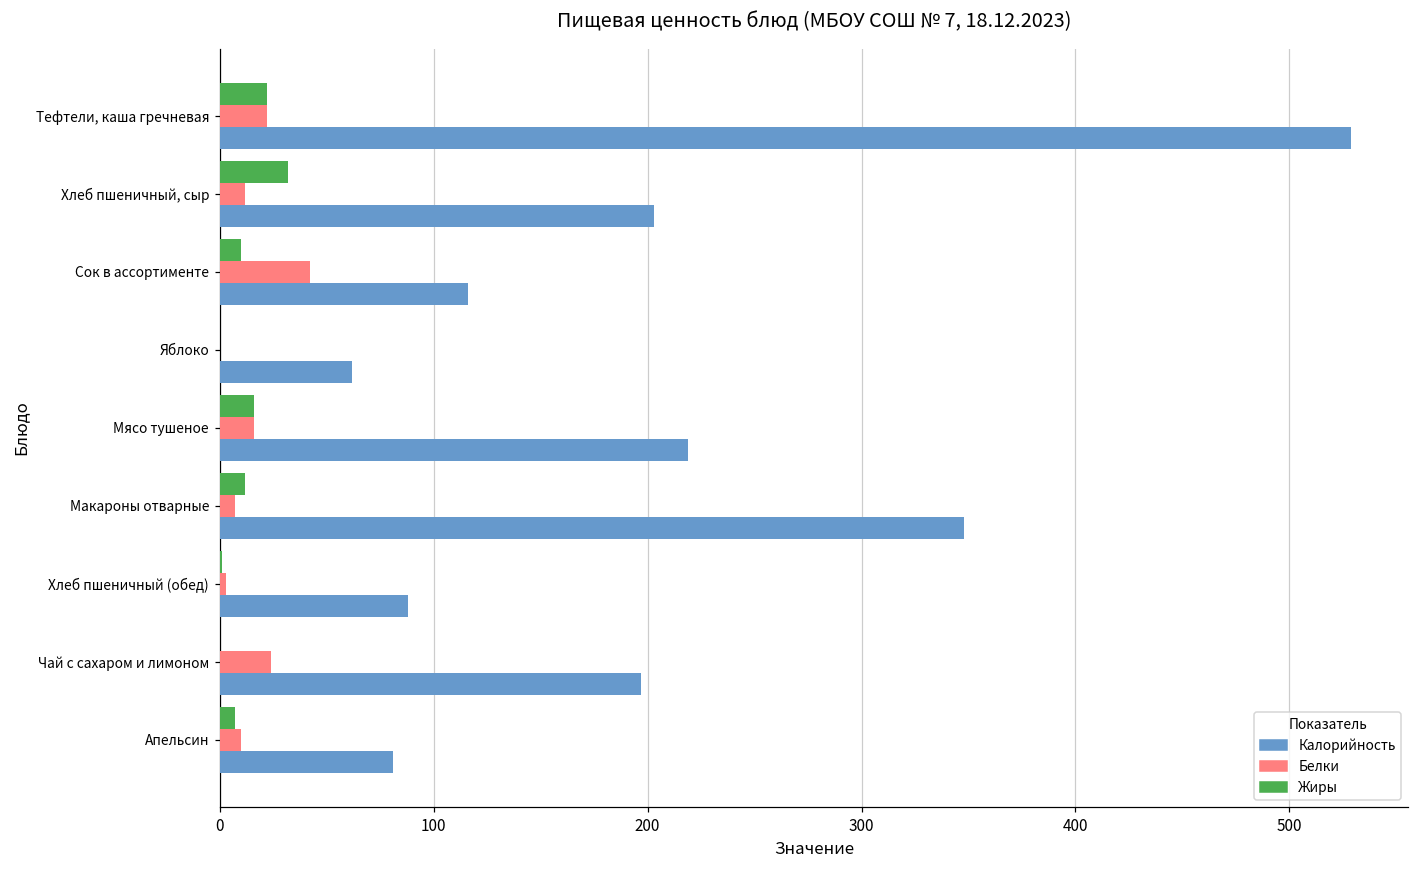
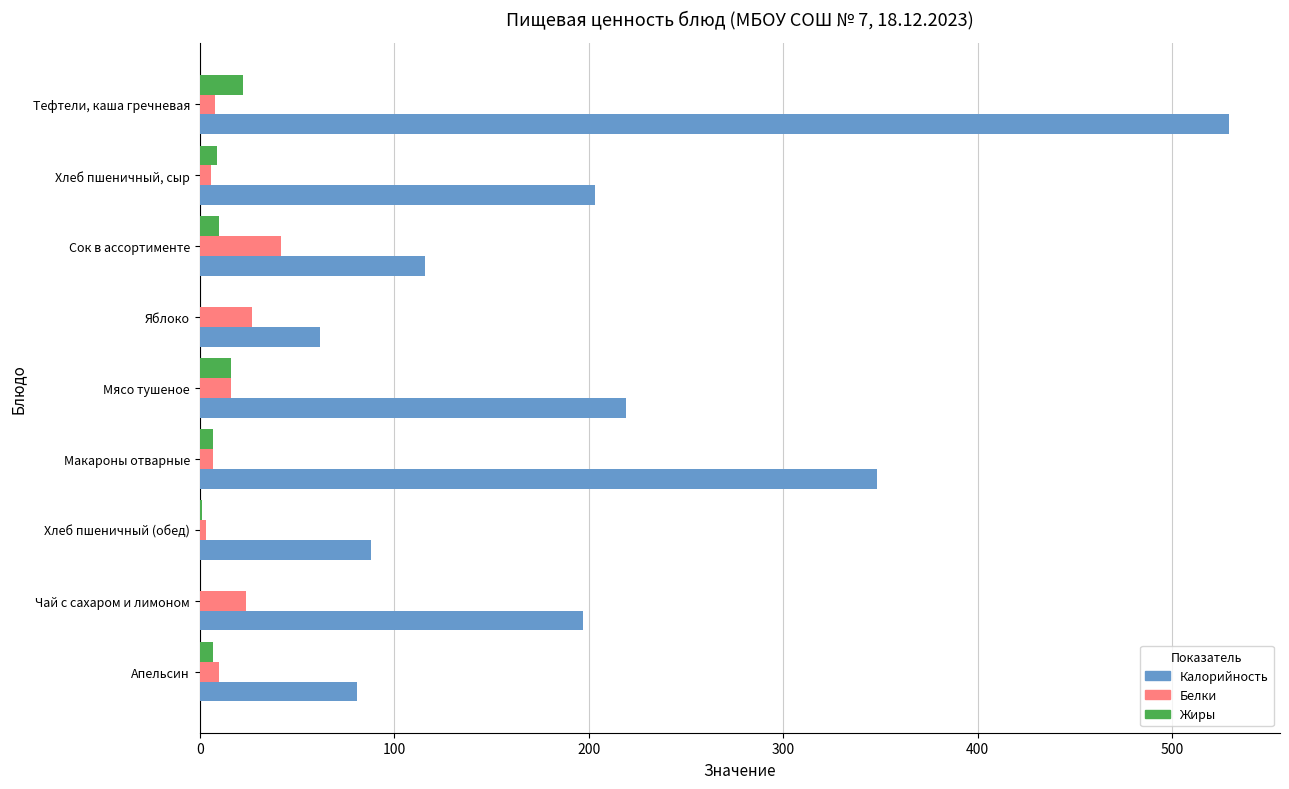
  {
    "Калорийность": {
      "Тефтели, каша гречневая": 529,
      "Хлеб пшеничный, сыр": 203,
      "Сок в ассортименте": 116,
      "Яблоко": 62,
      "Мясо тушеное": 219,
      "Макароны отварные": 348,
      "Хлеб пшеничный (обед)": 88,
      "Чай с сахаром и лимоном": 197,
      "Апельсин": 81
    },
    "Белки": {
-     "Тефтели, каша гречневая": 22,
-     "Хлеб пшеничный, сыр": 12,
+     "Тефтели, каша гречневая": 8,
+     "Хлеб пшеничный, сыр": 6,
      "Сок в ассортименте": 42,
-     "Яблоко": 0,
+     "Яблоко": 27,
      "Мясо тушеное": 16,
      "Макароны отварные": 7,
      "Хлеб пшеничный (обед)": 3,
      "Чай с сахаром и лимоном": 24,
      "Апельсин": 10
    },
    "Жиры": {
      "Тефтели, каша гречневая": 22,
-     "Хлеб пшеничный, сыр": 32,
+     "Хлеб пшеничный, сыр": 9,
      "Сок в ассортименте": 10,
      "Яблоко": 0,
      "Мясо тушеное": 16,
-     "Макароны отварные": 12,
+     "Макароны отварные": 7,
      "Чай с сахаром и лимоном": 0,
      "Апельсин": 7
    }
  }
